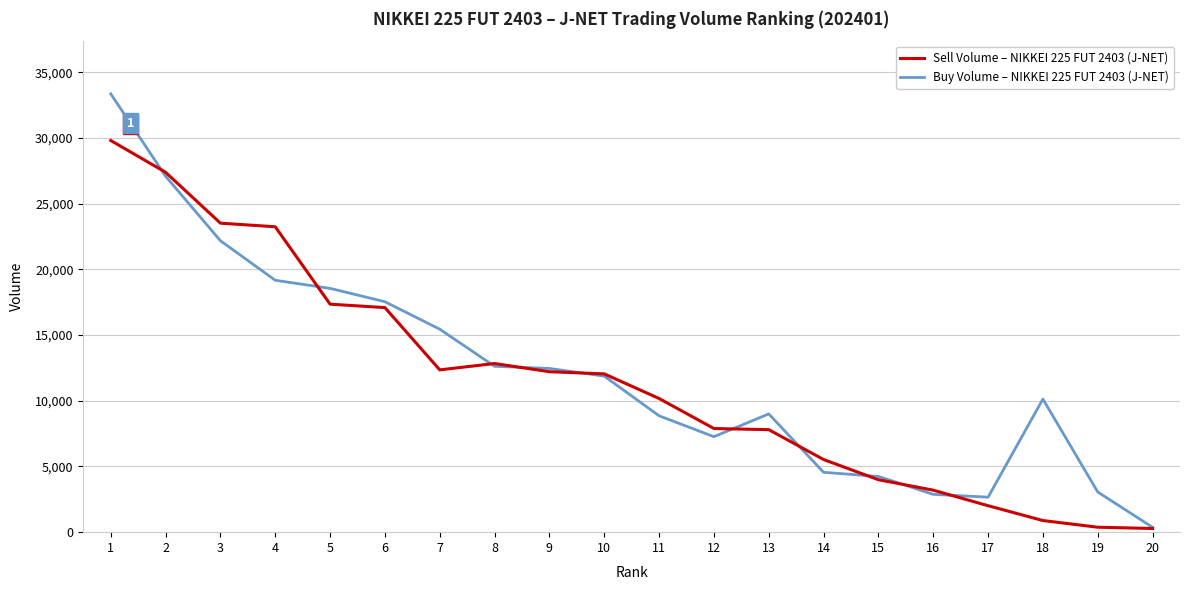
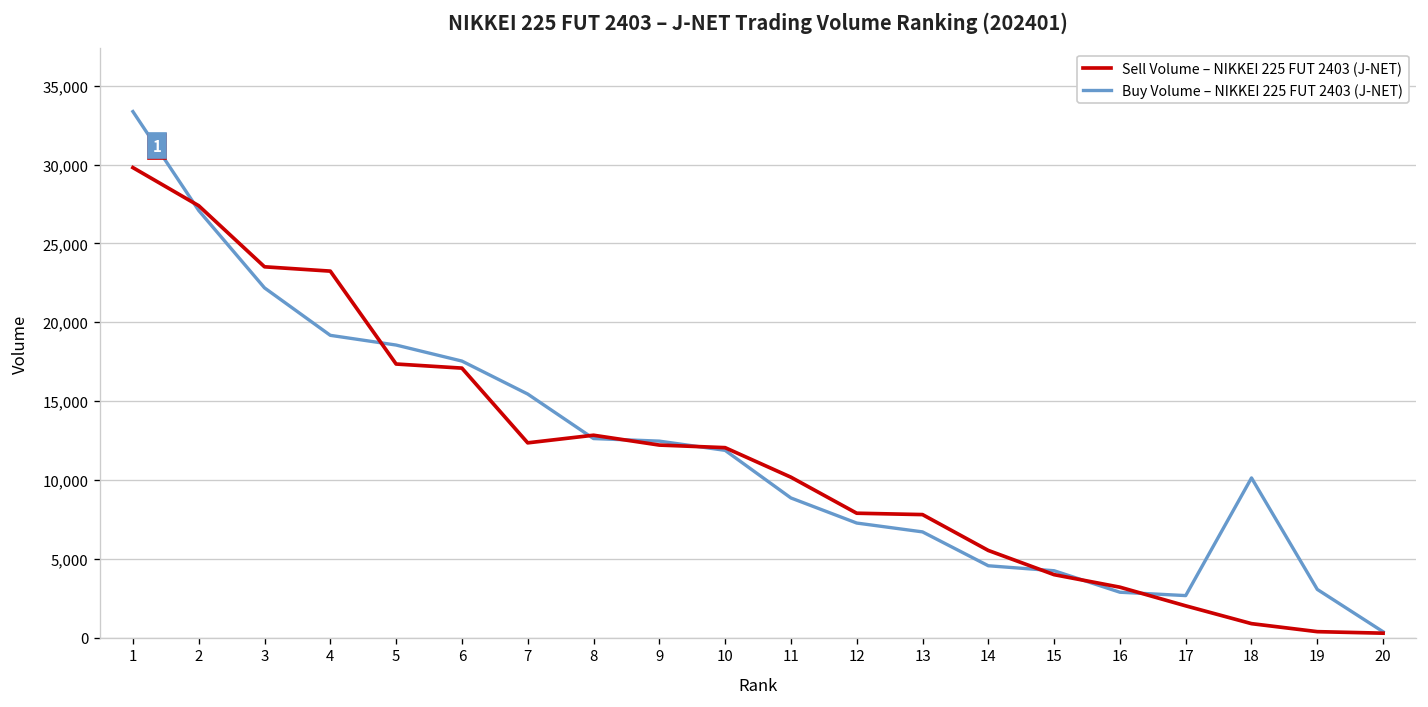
  {
    "Sell Volume – NIKKEI 225 FUT 2403 (J-NET)": {
      "2": "27,400",
      "3": "23,500",
      "4": "23,200",
      "5": "17,400",
      "6": "17,100",
      "7": "12,400",
      "8": "12,800",
      "9": "12,200",
      "11": "10,200",
      "12": "7,900",
      "13": "7,800",
      "14": "5,500",
      "15": "4,000",
      "16": "3,200",
      "17": "2,000",
      "18": "900",
      "19": "400"
    },
    "Buy Volume – NIKKEI 225 FUT 2403 (J-NET)": {
      "1": "33,400",
      "2": "27,100",
      "3": "22,200",
      "4": "19,200",
      "5": "18,600",
      "6": "17,500",
      "7": "15,400",
      "8": "12,600",
      "9": "12,500",
      "11": "8,900",
      "12": "7,300",
-     "13": "9,000",
+     "13": "6,700",
      "14": "4,600",
      "15": "4,200",
      "16": "2,900",
      "17": "2,700",
      "18": "10,100",
      "19": "3,100"
    }
  }
